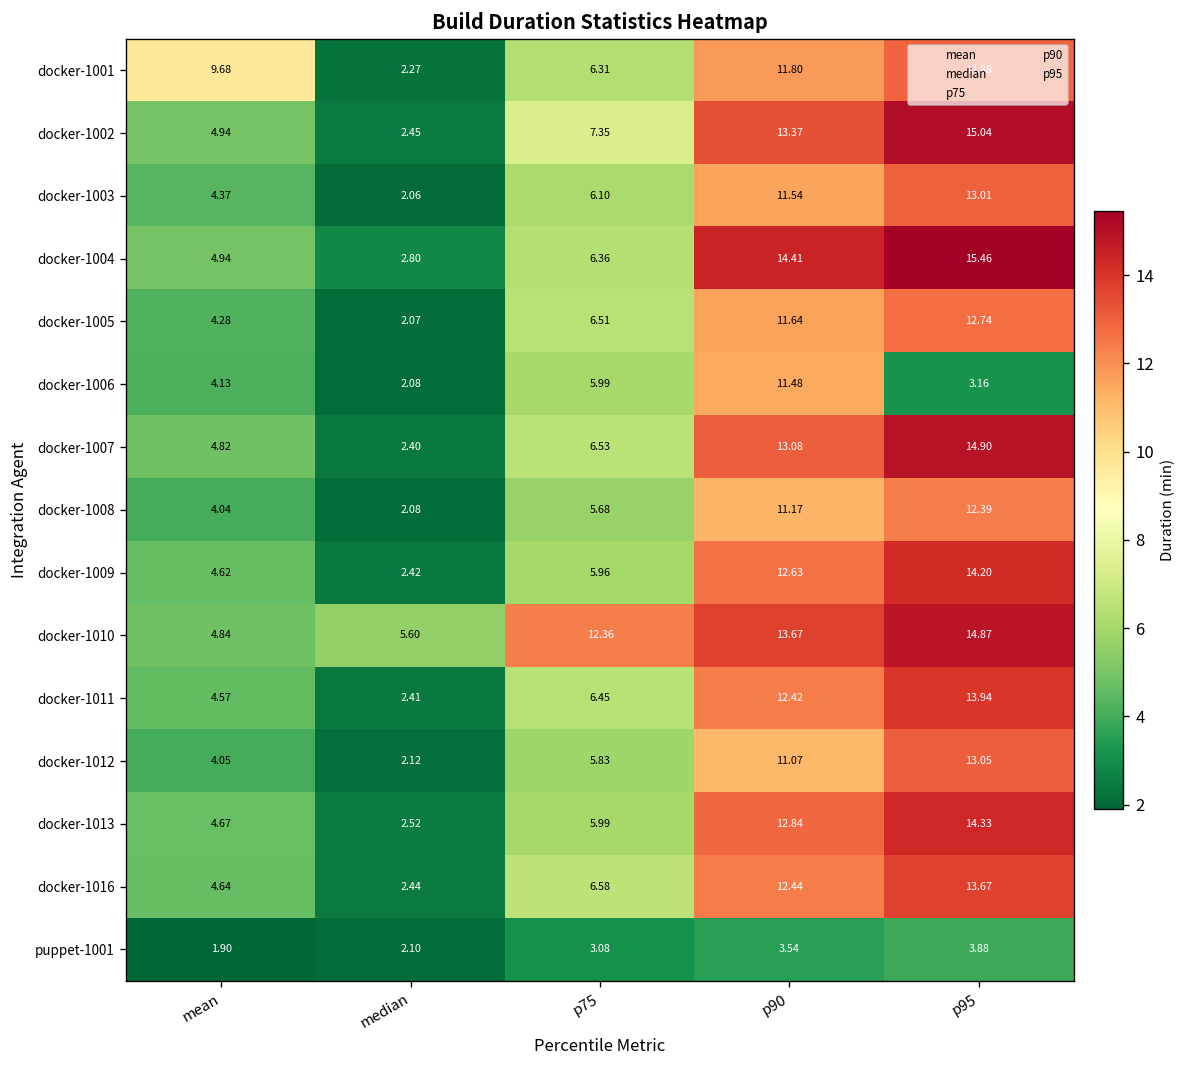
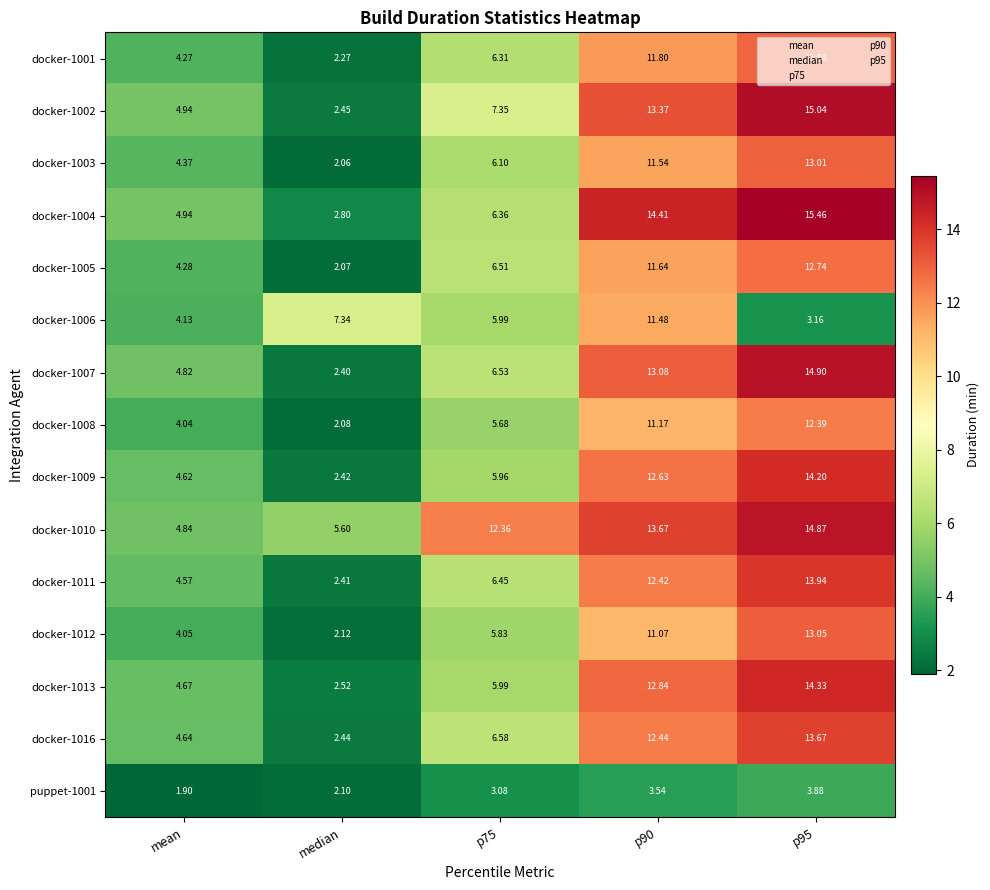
  {
    "docker-1001": {
-     "mean": 9.68,
+     "mean": 4.27,
      "median": 2.27,
      "p75": 6.31,
      "p90": 11.80
    },
    "docker-1002": {
      "mean": 4.94,
      "median": 2.45,
      "p75": 7.35,
      "p90": 13.37,
      "p95": 15.04
    },
    "docker-1003": {
      "mean": 4.37,
      "median": 2.06,
      "p75": 6.10,
      "p90": 11.54,
      "p95": 13.01
    },
    "docker-1004": {
      "mean": 4.94,
      "median": 2.80,
      "p75": 6.36,
      "p90": 14.41,
      "p95": 15.46
    },
    "docker-1005": {
      "mean": 4.28,
      "median": 2.07,
      "p75": 6.51,
      "p90": 11.64,
      "p95": 12.74
    },
    "docker-1006": {
      "mean": 4.13,
-     "median": 2.08,
+     "median": 7.34,
      "p75": 5.99,
      "p90": 11.48,
      "p95": 3.16
    },
    "docker-1007": {
      "mean": 4.82,
      "median": 2.40,
      "p75": 6.53,
      "p90": 13.08,
      "p95": 14.90
    },
    "docker-1008": {
      "mean": 4.04,
      "median": 2.08,
      "p75": 5.68,
      "p90": 11.17,
      "p95": 12.39
    },
    "docker-1009": {
      "mean": 4.62,
      "median": 2.42,
      "p75": 5.96,
      "p90": 12.63,
      "p95": 14.20
    },
    "docker-1010": {
      "mean": 4.84,
      "median": 5.60,
      "p75": 12.36,
      "p90": 13.67,
      "p95": 14.87
    },
    "docker-1011": {
      "mean": 4.57,
      "median": 2.41,
      "p75": 6.45,
      "p90": 12.42,
      "p95": 13.94
    },
    "docker-1012": {
      "mean": 4.05,
      "median": 2.12,
      "p75": 5.83,
      "p90": 11.07,
      "p95": 13.05
    },
    "docker-1013": {
      "mean": 4.67,
      "median": 2.52,
      "p75": 5.99,
      "p90": 12.84,
      "p95": 14.33
    },
    "docker-1016": {
      "mean": 4.64,
      "median": 2.44,
      "p75": 6.58,
      "p90": 12.44,
      "p95": 13.67
    },
    "puppet-1001": {
      "mean": 1.90,
      "median": 2.10,
      "p75": 3.08,
      "p90": 3.54,
      "p95": 3.88
    }
  }
